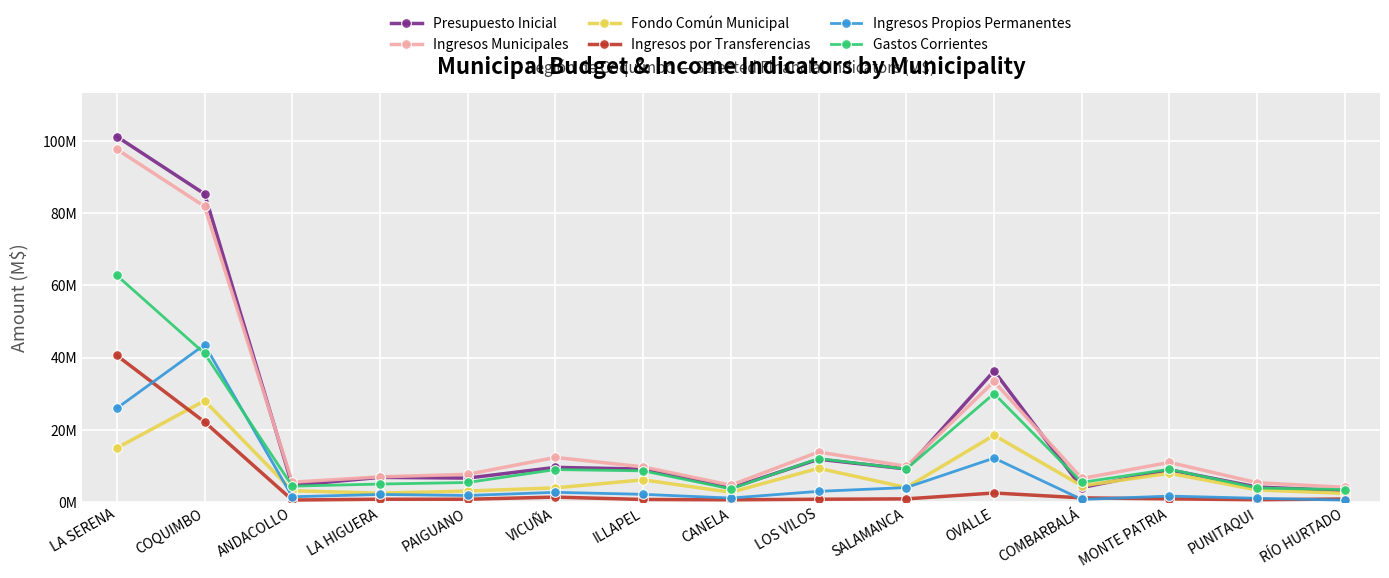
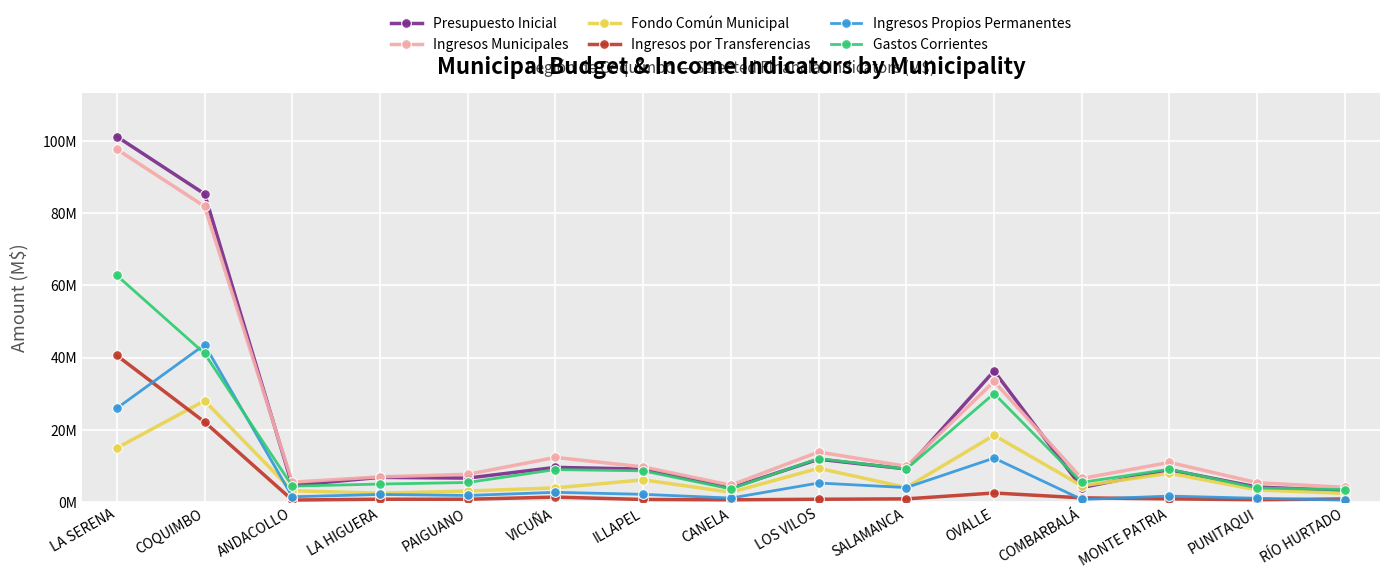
  {
    "Presupuesto Inicial": {
      "LA SERENA": 101000000,
      "COQUIMBO": 85000000,
      "PAIGUANO": 7000000,
      "OVALLE": 36000000
    },
    "Ingresos Municipales": {
      "LA SERENA": 98000000,
      "COQUIMBO": 82000000,
      "ANDACOLLO": 6000000,
      "PAIGUANO": 8000000,
      "VICUÑA": 12000000,
      "CANELA": 5000000,
      "LOS VILOS": 14000000,
      "SALAMANCA": 10000000,
      "OVALLE": 33000000,
      "COMBARBALÁ": 7000000,
      "MONTE PATRIA": 11000000,
      "PUNITAQUI": 5000000
    },
    "Fondo Común Municipal": {
      "LA SERENA": 15000000,
      "COQUIMBO": 28000000,
      "ANDACOLLO": 3000000,
      "PAIGUANO": 3000000,
      "VICUÑA": 4000000,
      "ILLAPEL": 6000000,
      "CANELA": 3000000,
      "LOS VILOS": 9000000,
      "OVALLE": 18000000,
      "MONTE PATRIA": 8000000,
      "RÍO HURTADO": 2000000
    },
    "Ingresos por Transferencias": {
      "LA SERENA": 41000000,
      "COQUIMBO": 22000000,
      "ANDACOLLO": 1000000,
      "LA HIGUERA": 1000000,
      "PAIGUANO": 1000000,
      "VICUÑA": 1000000,
      "ILLAPEL": 1000000,
      "LOS VILOS": 1000000,
      "SALAMANCA": 1000000,
      "OVALLE": 3000000,
      "MONTE PATRIA": 1000000
    },
    "Ingresos Propios Permanentes": {
      "LA SERENA": 26000000,
      "COQUIMBO": 44000000,
      "ANDACOLLO": 1000000,
      "PAIGUANO": 2000000,
      "VICUÑA": 3000000,
      "ILLAPEL": 2000000,
-     "LOS VILOS": 3000000,
+     "LOS VILOS": 5000000,
      "OVALLE": 12000000,
      "MONTE PATRIA": 2000000
    },
    "Gastos Corrientes": {
      "LA SERENA": 63000000,
      "COQUIMBO": 41000000,
      "LA HIGUERA": 5000000,
      "PAIGUANO": 5000000,
      "OVALLE": 30000000,
      "COMBARBALÁ": 5000000
    }
  }
